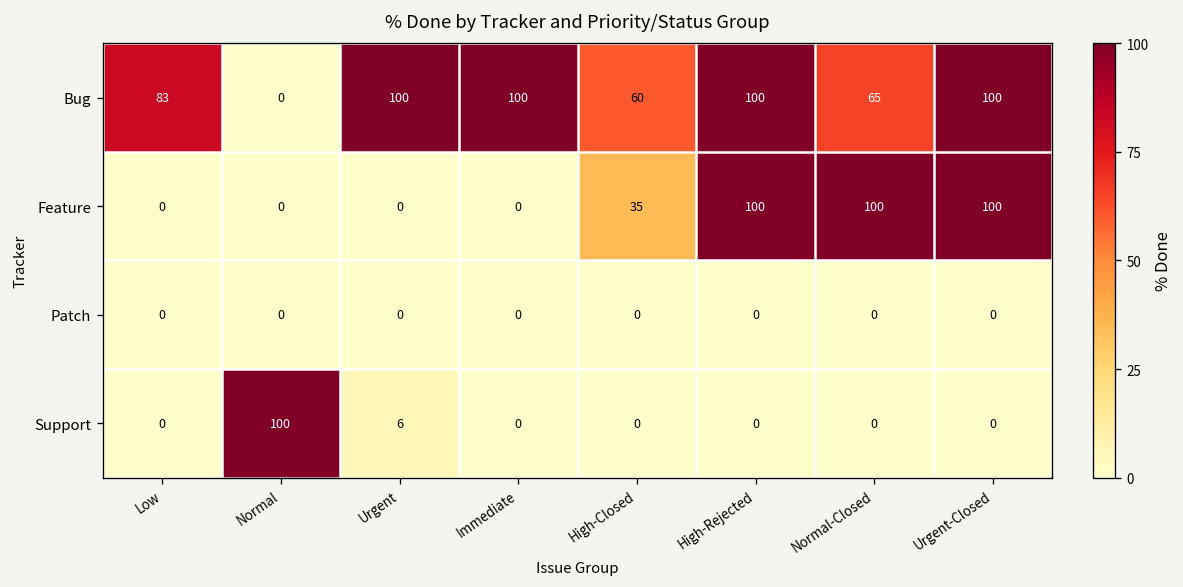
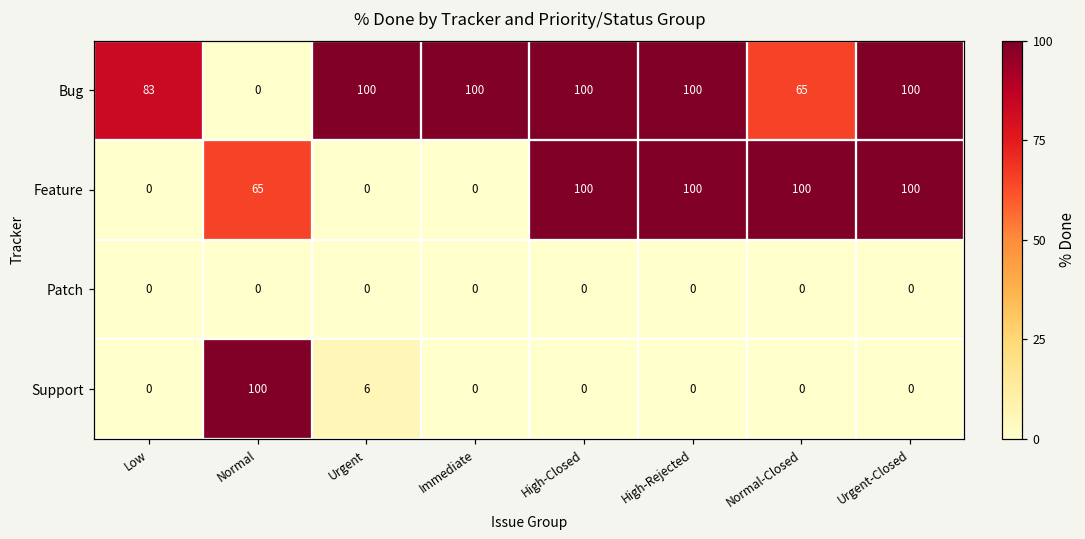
  {
    "Bug": {
      "Low": 83,
      "Normal": 0,
      "Urgent": 100,
      "Immediate": 100,
-     "High-Closed": 60,
+     "High-Closed": 100,
      "High-Rejected": 100,
      "Normal-Closed": 65,
      "Urgent-Closed": 100
    },
    "Feature": {
      "Low": 0,
-     "Normal": 0,
+     "Normal": 65,
      "Urgent": 0,
      "Immediate": 0,
-     "High-Closed": 35,
+     "High-Closed": 100,
      "High-Rejected": 100,
      "Normal-Closed": 100,
      "Urgent-Closed": 100
    },
    "Patch": {
      "Low": 0,
      "Normal": 0,
      "Urgent": 0,
      "Immediate": 0,
      "High-Closed": 0,
      "High-Rejected": 0,
      "Normal-Closed": 0,
      "Urgent-Closed": 0
    },
    "Support": {
      "Low": 0,
      "Normal": 100,
      "Urgent": 6,
      "Immediate": 0,
      "High-Closed": 0,
      "High-Rejected": 0,
      "Normal-Closed": 0,
      "Urgent-Closed": 0
    }
  }
